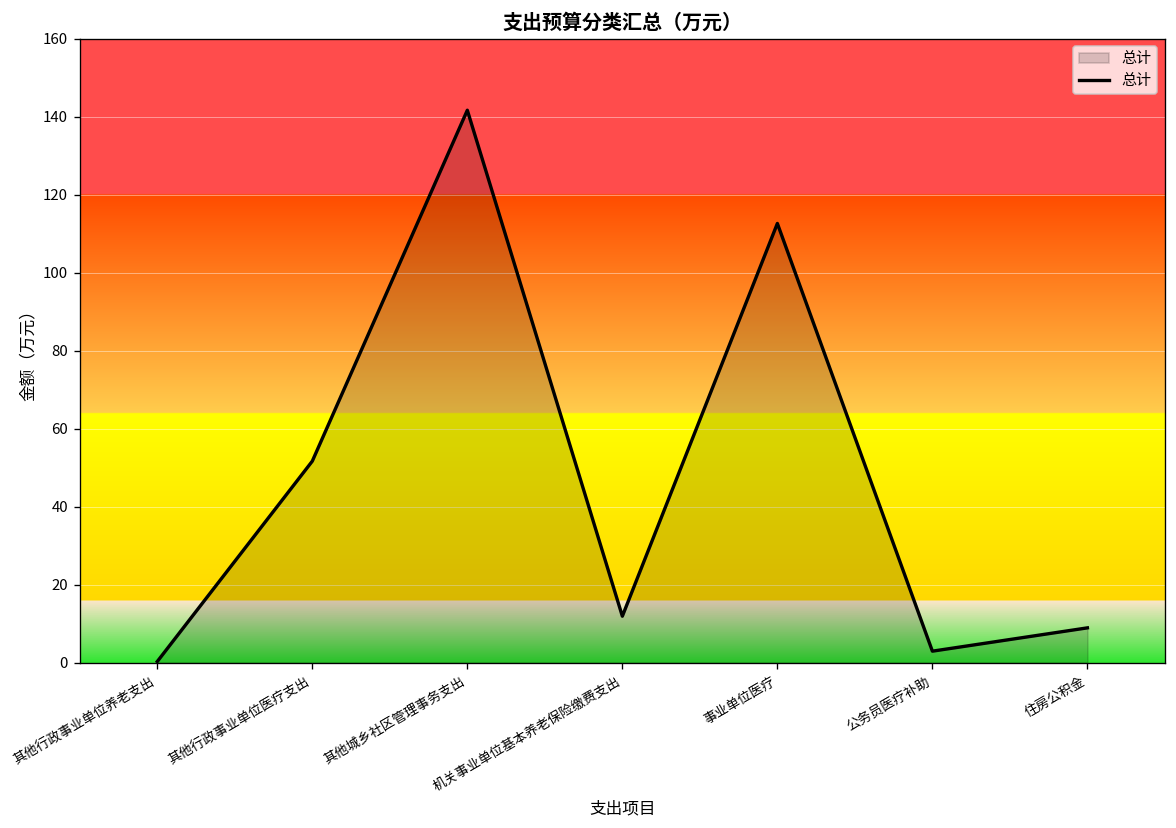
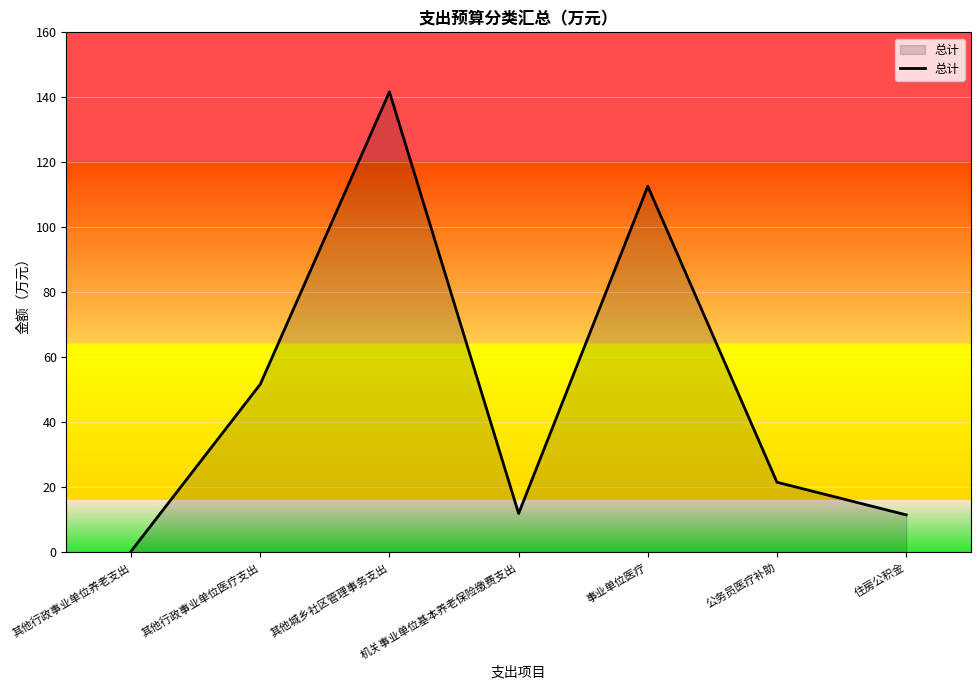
  {
    "其他行政事业单位养老支出": 0,
    "其他行政事业单位医疗支出": 52,
    "其他城乡社区管理事务支出": 142,
    "机关事业单位基本养老保险缴费支出": 12,
    "事业单位医疗": 113,
-   "公务员医疗补助": 3,
-   "住房公积金": 9
+   "公务员医疗补助": 22,
+   "住房公积金": 12
  }
